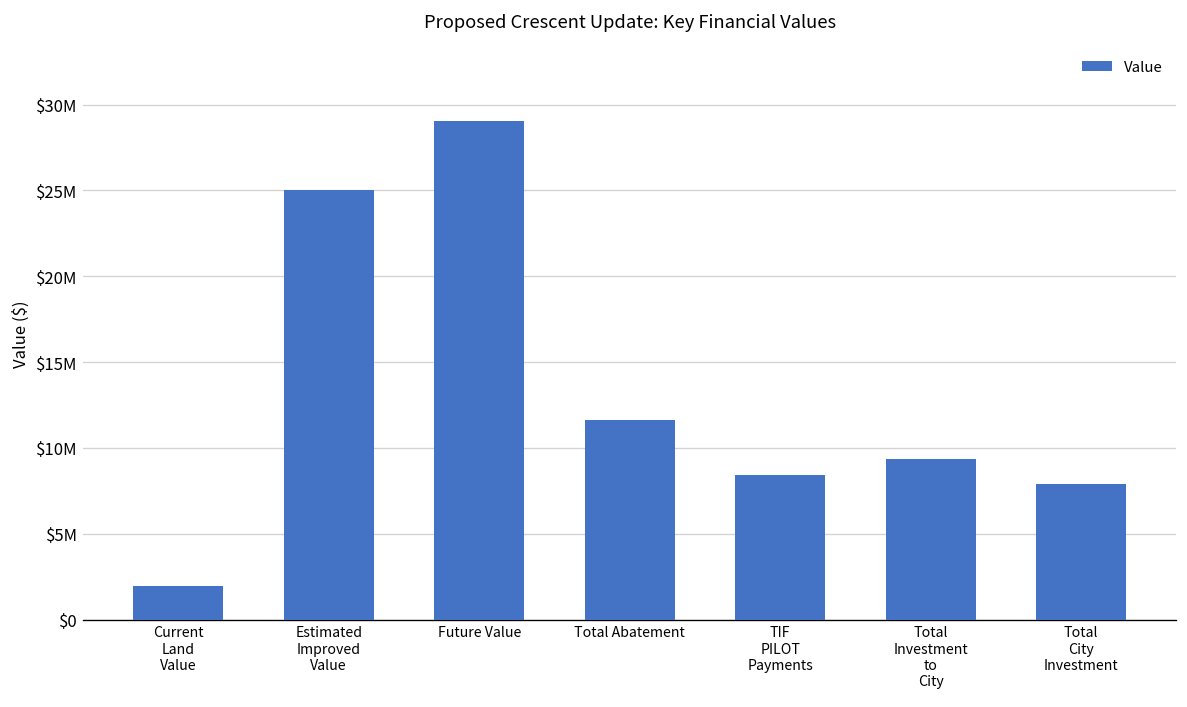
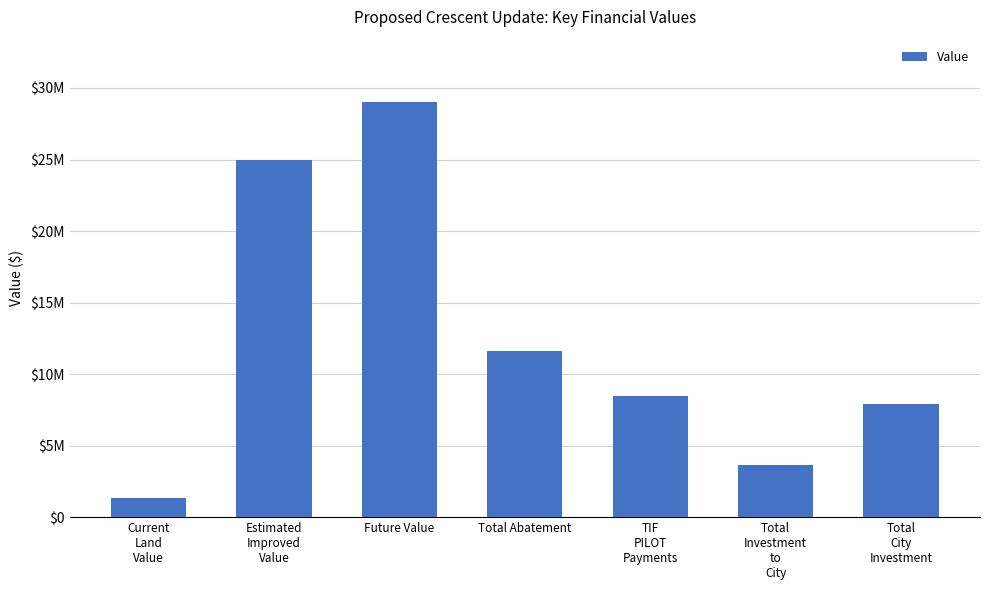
  {
-   "Current Land Value": "$1900000",
+   "Current Land Value": "$1300000",
    "Estimated Improved Value": "$25000000",
    "Future Value": "$29000000",
    "Total Abatement": "$11600000",
    "TIF PILOT Payments": "$8500000",
-   "Total Investment to City": "$9400000",
+   "Total Investment to City": "$3700000",
    "Total City Investment": "$7900000"
  }
